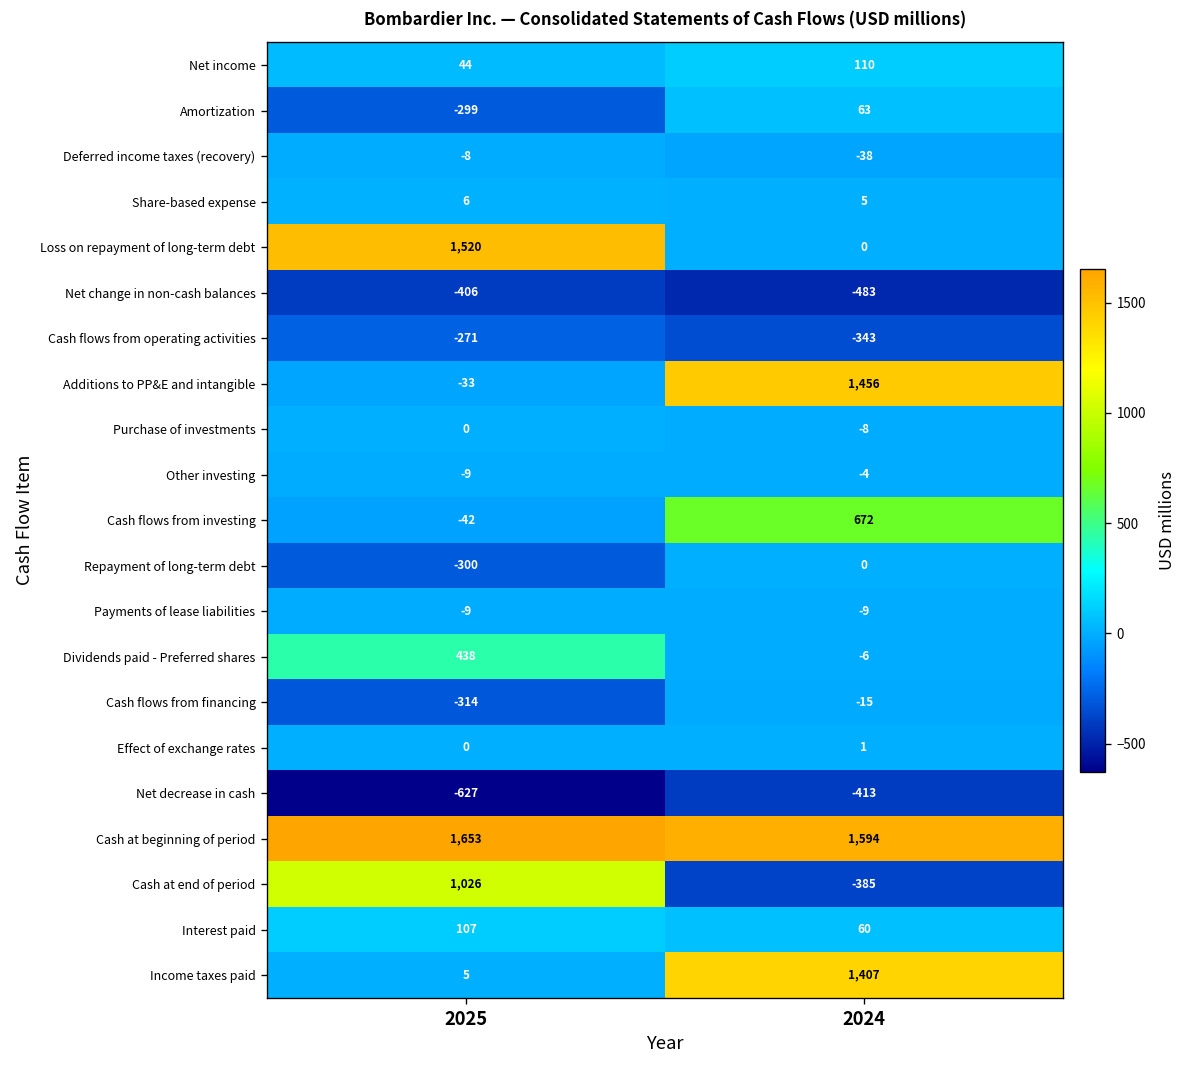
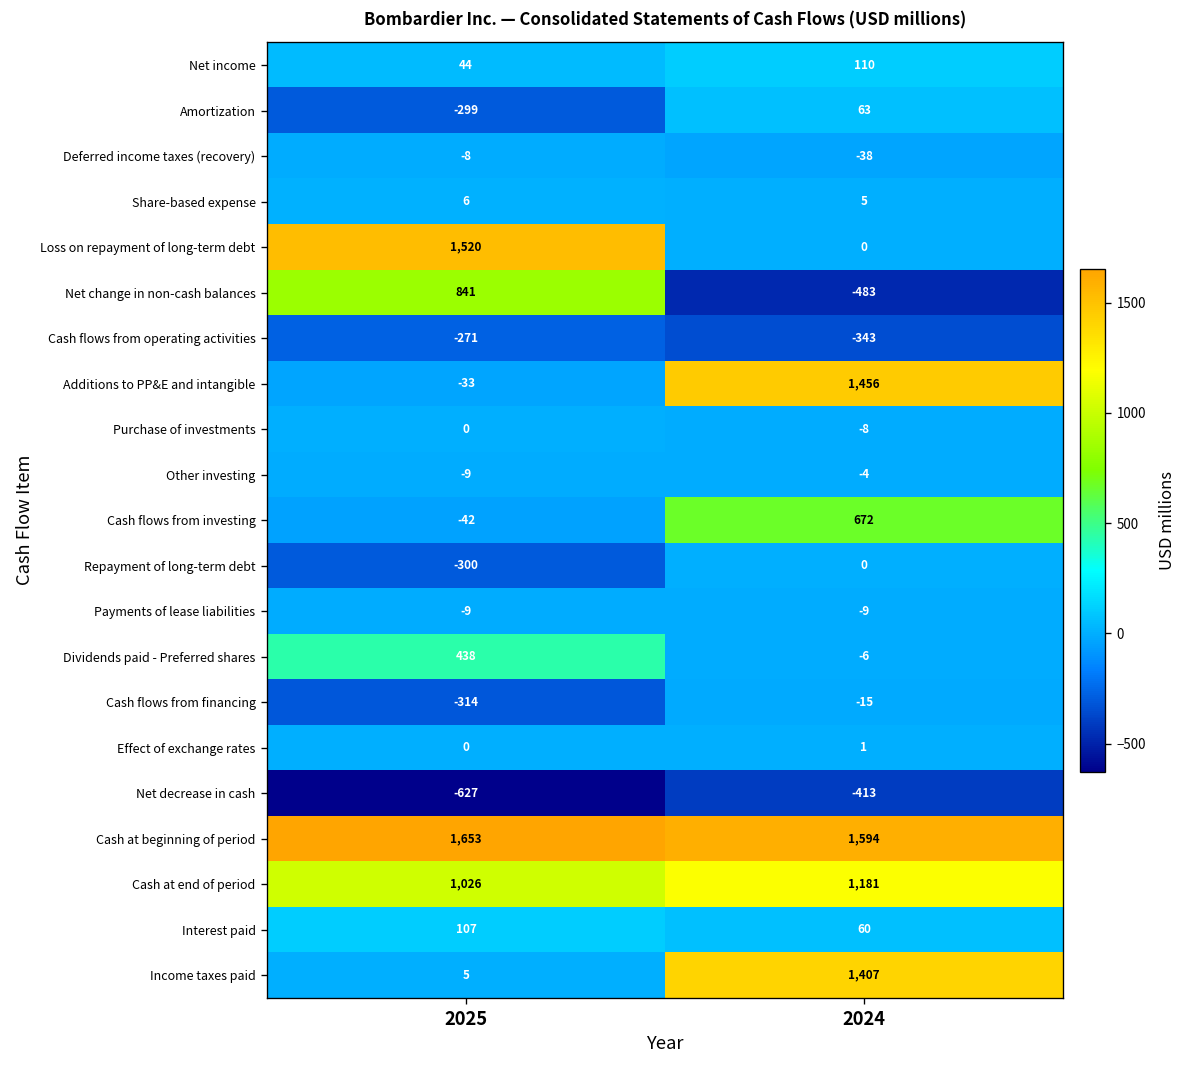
  {
    "Net income": {
      "2025": "44",
      "2024": "110"
    },
    "Amortization": {
      "2025": "-299",
      "2024": "63"
    },
    "Deferred income taxes (recovery)": {
      "2025": "-8",
      "2024": "-38"
    },
    "Share-based expense": {
      "2025": "6",
      "2024": "5"
    },
    "Loss on repayment of long-term debt": {
      "2025": "1,520",
      "2024": "0"
    },
    "Net change in non-cash balances": {
-     "2025": "-406",
+     "2025": "841",
      "2024": "-483"
    },
    "Cash flows from operating activities": {
      "2025": "-271",
      "2024": "-343"
    },
    "Additions to PP&E and intangible": {
      "2025": "-33",
      "2024": "1,456"
    },
    "Purchase of investments": {
      "2025": "0",
      "2024": "-8"
    },
    "Other investing": {
      "2025": "-9",
      "2024": "-4"
    },
    "Cash flows from investing": {
      "2025": "-42",
      "2024": "672"
    },
    "Repayment of long-term debt": {
      "2025": "-300",
      "2024": "0"
    },
    "Payments of lease liabilities": {
      "2025": "-9",
      "2024": "-9"
    },
    "Dividends paid - Preferred shares": {
      "2025": "438",
      "2024": "-6"
    },
    "Cash flows from financing": {
      "2025": "-314",
      "2024": "-15"
    },
    "Effect of exchange rates": {
      "2025": "0",
      "2024": "1"
    },
    "Net decrease in cash": {
      "2025": "-627",
      "2024": "-413"
    },
    "Cash at beginning of period": {
      "2025": "1,653",
      "2024": "1,594"
    },
    "Cash at end of period": {
      "2025": "1,026",
-     "2024": "-385"
+     "2024": "1,181"
    },
    "Interest paid": {
      "2025": "107",
      "2024": "60"
    },
    "Income taxes paid": {
      "2025": "5",
      "2024": "1,407"
    }
  }
